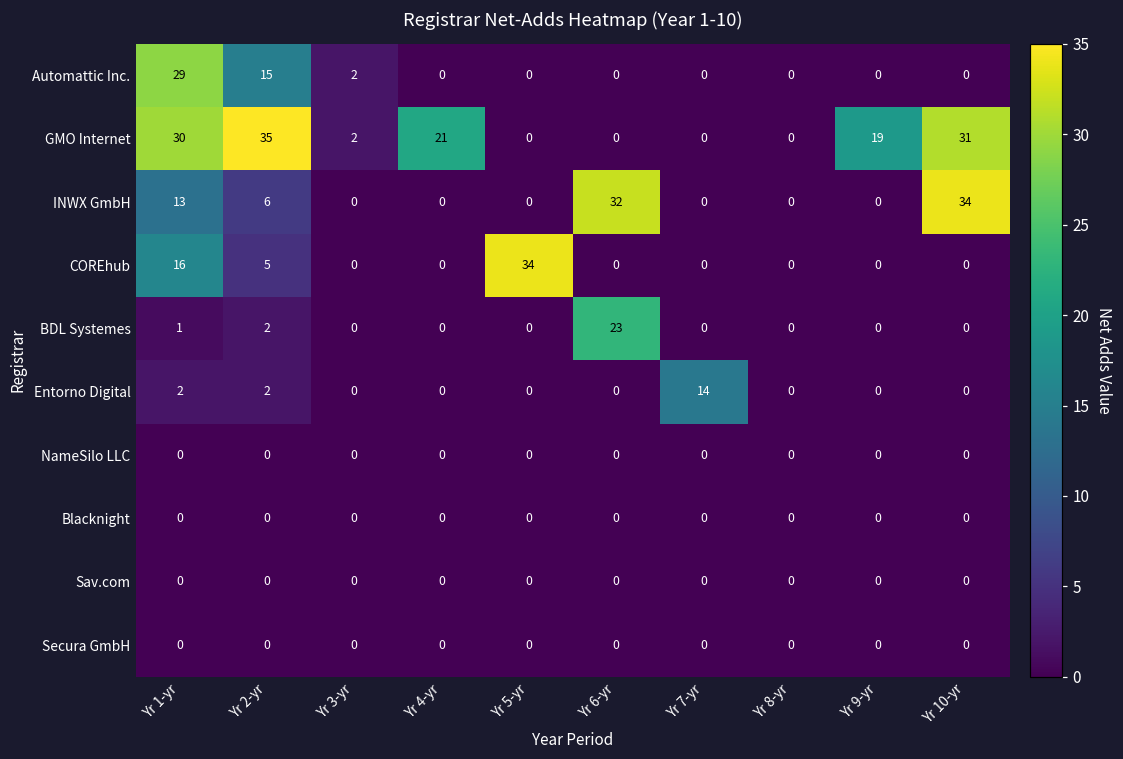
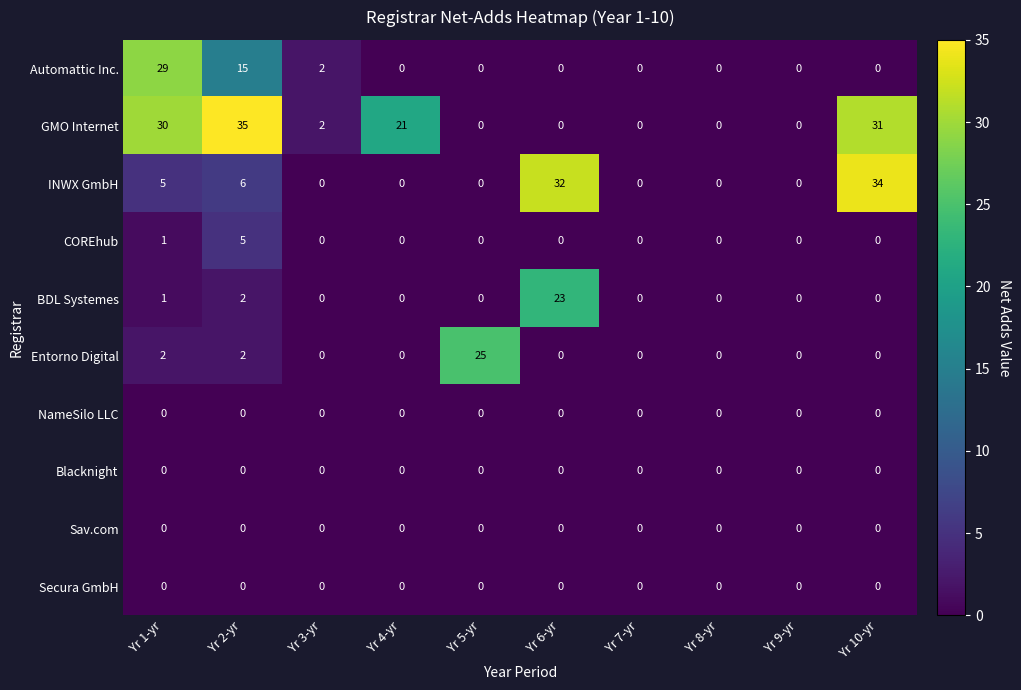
  {
    "Automattic Inc.": {
      "Yr 1-yr": 29,
      "Yr 2-yr": 15,
      "Yr 3-yr": 2,
      "Yr 4-yr": 0,
      "Yr 5-yr": 0,
      "Yr 6-yr": 0,
      "Yr 7-yr": 0,
      "Yr 8-yr": 0,
      "Yr 9-yr": 0,
      "Yr 10-yr": 0
    },
    "GMO Internet": {
      "Yr 1-yr": 30,
      "Yr 2-yr": 35,
      "Yr 3-yr": 2,
      "Yr 4-yr": 21,
      "Yr 5-yr": 0,
      "Yr 6-yr": 0,
      "Yr 7-yr": 0,
      "Yr 8-yr": 0,
-     "Yr 9-yr": 19,
+     "Yr 9-yr": 0,
      "Yr 10-yr": 31
    },
    "INWX GmbH": {
-     "Yr 1-yr": 13,
+     "Yr 1-yr": 5,
      "Yr 2-yr": 6,
      "Yr 3-yr": 0,
      "Yr 4-yr": 0,
      "Yr 5-yr": 0,
      "Yr 6-yr": 32,
      "Yr 7-yr": 0,
      "Yr 8-yr": 0,
      "Yr 9-yr": 0,
      "Yr 10-yr": 34
    },
    "COREhub": {
-     "Yr 1-yr": 16,
+     "Yr 1-yr": 1,
      "Yr 2-yr": 5,
      "Yr 3-yr": 0,
      "Yr 4-yr": 0,
-     "Yr 5-yr": 34,
+     "Yr 5-yr": 0,
      "Yr 6-yr": 0,
      "Yr 7-yr": 0,
      "Yr 8-yr": 0,
      "Yr 9-yr": 0,
      "Yr 10-yr": 0
    },
    "BDL Systemes": {
      "Yr 1-yr": 1,
      "Yr 2-yr": 2,
      "Yr 3-yr": 0,
      "Yr 4-yr": 0,
      "Yr 5-yr": 0,
      "Yr 6-yr": 23,
      "Yr 7-yr": 0,
      "Yr 8-yr": 0,
      "Yr 9-yr": 0,
      "Yr 10-yr": 0
    },
    "Entorno Digital": {
      "Yr 1-yr": 2,
      "Yr 2-yr": 2,
      "Yr 3-yr": 0,
      "Yr 4-yr": 0,
-     "Yr 5-yr": 0,
+     "Yr 5-yr": 25,
      "Yr 6-yr": 0,
-     "Yr 7-yr": 14,
+     "Yr 7-yr": 0,
      "Yr 8-yr": 0,
      "Yr 9-yr": 0,
      "Yr 10-yr": 0
    },
    "NameSilo LLC": {
      "Yr 1-yr": 0,
      "Yr 2-yr": 0,
      "Yr 3-yr": 0,
      "Yr 4-yr": 0,
      "Yr 5-yr": 0,
      "Yr 6-yr": 0,
      "Yr 7-yr": 0,
      "Yr 8-yr": 0,
      "Yr 9-yr": 0,
      "Yr 10-yr": 0
    },
    "Blacknight": {
      "Yr 1-yr": 0,
      "Yr 2-yr": 0,
      "Yr 3-yr": 0,
      "Yr 4-yr": 0,
      "Yr 5-yr": 0,
      "Yr 6-yr": 0,
      "Yr 7-yr": 0,
      "Yr 8-yr": 0,
      "Yr 9-yr": 0,
      "Yr 10-yr": 0
    },
    "Sav.com": {
      "Yr 1-yr": 0,
      "Yr 2-yr": 0,
      "Yr 3-yr": 0,
      "Yr 4-yr": 0,
      "Yr 5-yr": 0,
      "Yr 6-yr": 0,
      "Yr 7-yr": 0,
      "Yr 8-yr": 0,
      "Yr 9-yr": 0,
      "Yr 10-yr": 0
    },
    "Secura GmbH": {
      "Yr 1-yr": 0,
      "Yr 2-yr": 0,
      "Yr 3-yr": 0,
      "Yr 4-yr": 0,
      "Yr 5-yr": 0,
      "Yr 6-yr": 0,
      "Yr 7-yr": 0,
      "Yr 8-yr": 0,
      "Yr 9-yr": 0,
      "Yr 10-yr": 0
    }
  }
